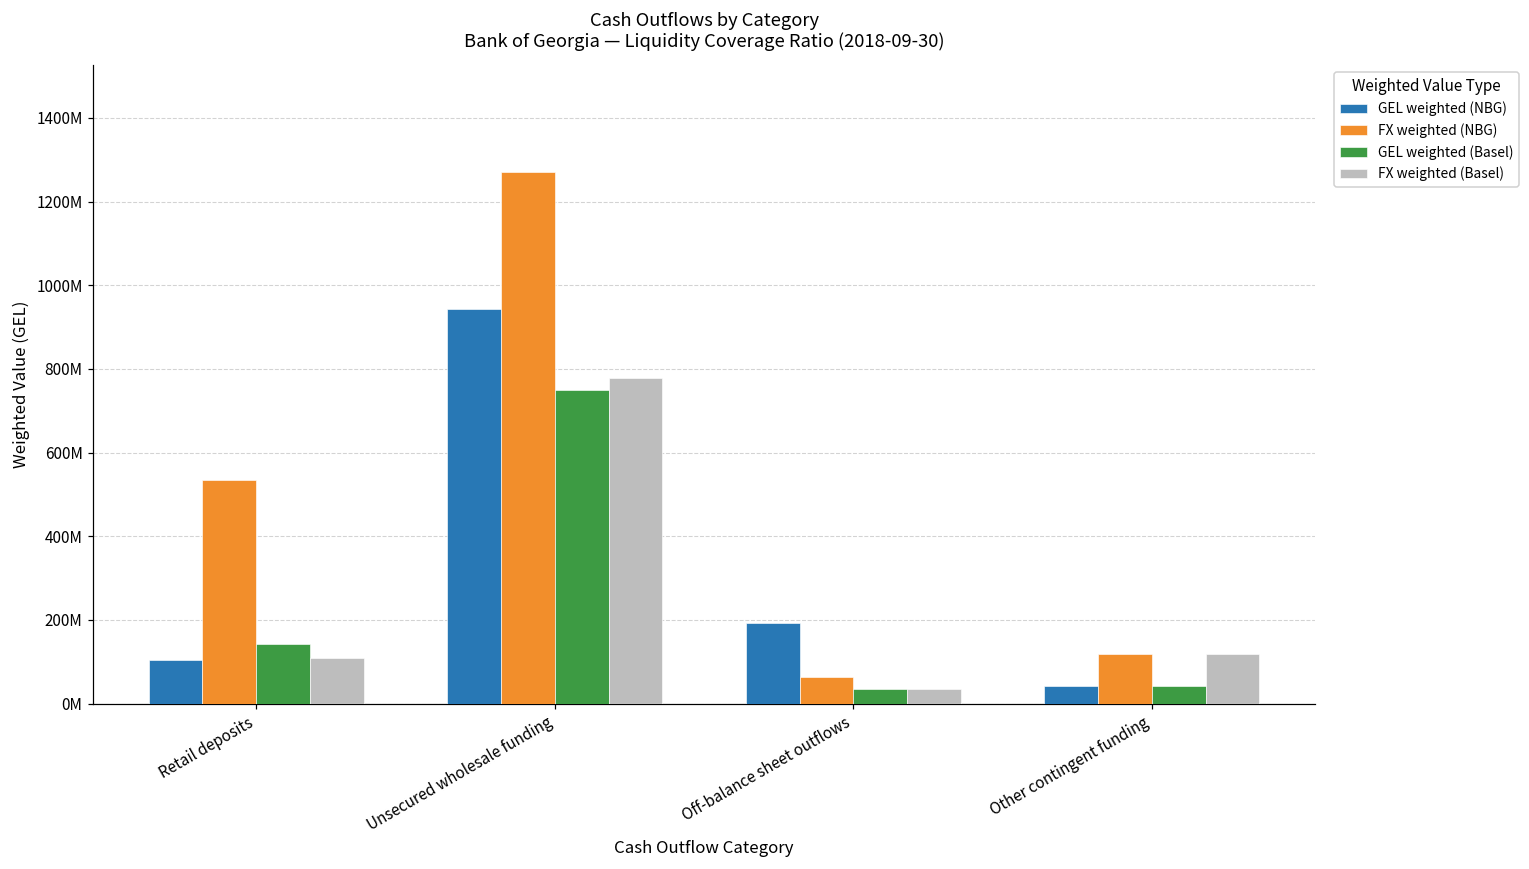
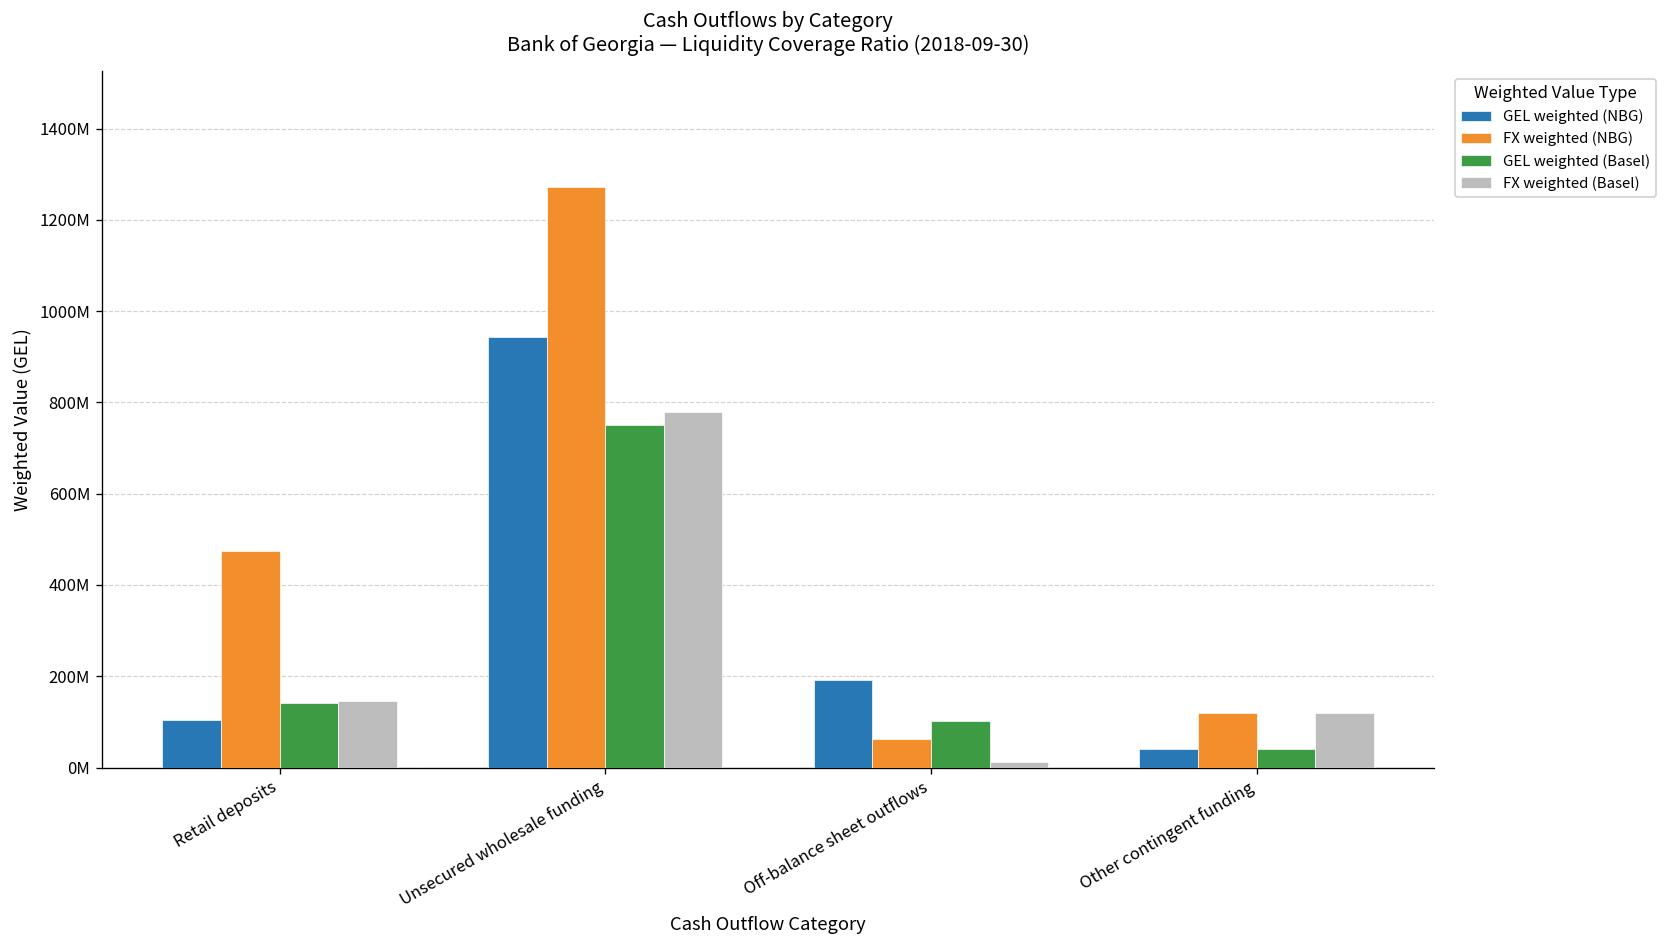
  {
    "GEL weighted (NBG)": {
      "Retail deposits": 110000000,
      "Unsecured wholesale funding": 940000000,
      "Off-balance sheet outflows": 190000000,
      "Other contingent funding": 40000000
    },
    "FX weighted (NBG)": {
-     "Retail deposits": 540000000,
+     "Retail deposits": 480000000,
      "Unsecured wholesale funding": 1270000000,
      "Off-balance sheet outflows": 60000000,
      "Other contingent funding": 120000000
    },
    "GEL weighted (Basel)": {
      "Retail deposits": 140000000,
      "Unsecured wholesale funding": 750000000,
-     "Off-balance sheet outflows": 30000000,
+     "Off-balance sheet outflows": 100000000,
      "Other contingent funding": 40000000
    },
    "FX weighted (Basel)": {
-     "Retail deposits": 110000000,
+     "Retail deposits": 150000000,
      "Unsecured wholesale funding": 780000000,
-     "Off-balance sheet outflows": 30000000,
+     "Off-balance sheet outflows": 10000000,
      "Other contingent funding": 120000000
    }
  }
